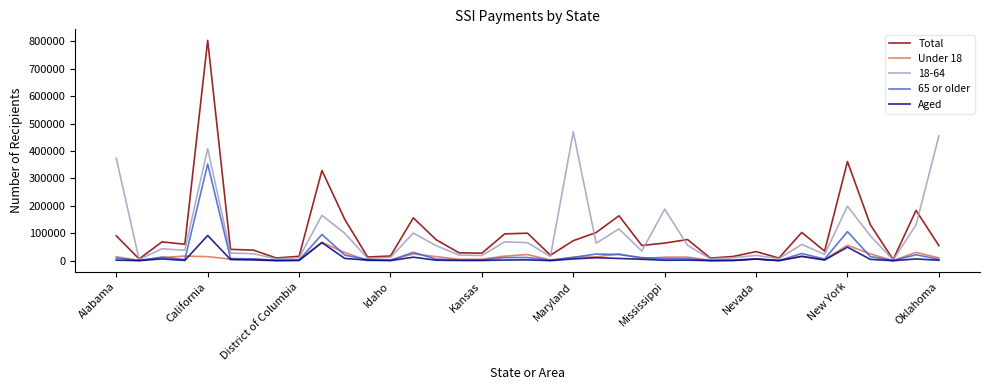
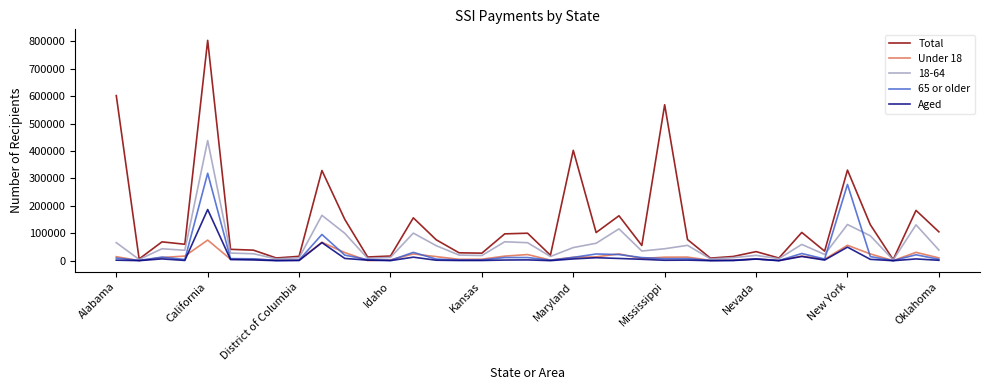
  {
    "Total": {
-     "Alabama": 90000,
+     "Alabama": 600000,
      "California": 800000,
-     "Maryland": 70000,
-     "Mississippi": 60000,
+     "Maryland": 400000,
+     "Mississippi": 570000,
      "Nevada": 30000,
-     "New York": 360000,
-     "Oklahoma": 60000
+     "New York": 330000,
+     "Oklahoma": 110000
    },
    "Under 18": {
-     "California": 20000
+     "California": 80000
    },
    "18-64": {
-     "Alabama": 370000,
-     "California": 410000,
-     "Maryland": 470000,
-     "Mississippi": 190000,
+     "Alabama": 70000,
+     "California": 440000,
+     "Maryland": 50000,
+     "Mississippi": 40000,
      "Nevada": 20000,
-     "New York": 200000,
-     "Oklahoma": 450000
+     "New York": 130000,
+     "Oklahoma": 40000
    },
    "65 or older": {
-     "California": 350000,
-     "New York": 110000
+     "California": 320000,
+     "New York": 280000
    },
    "Aged": {
-     "California": 90000
+     "California": 190000
    }
  }
